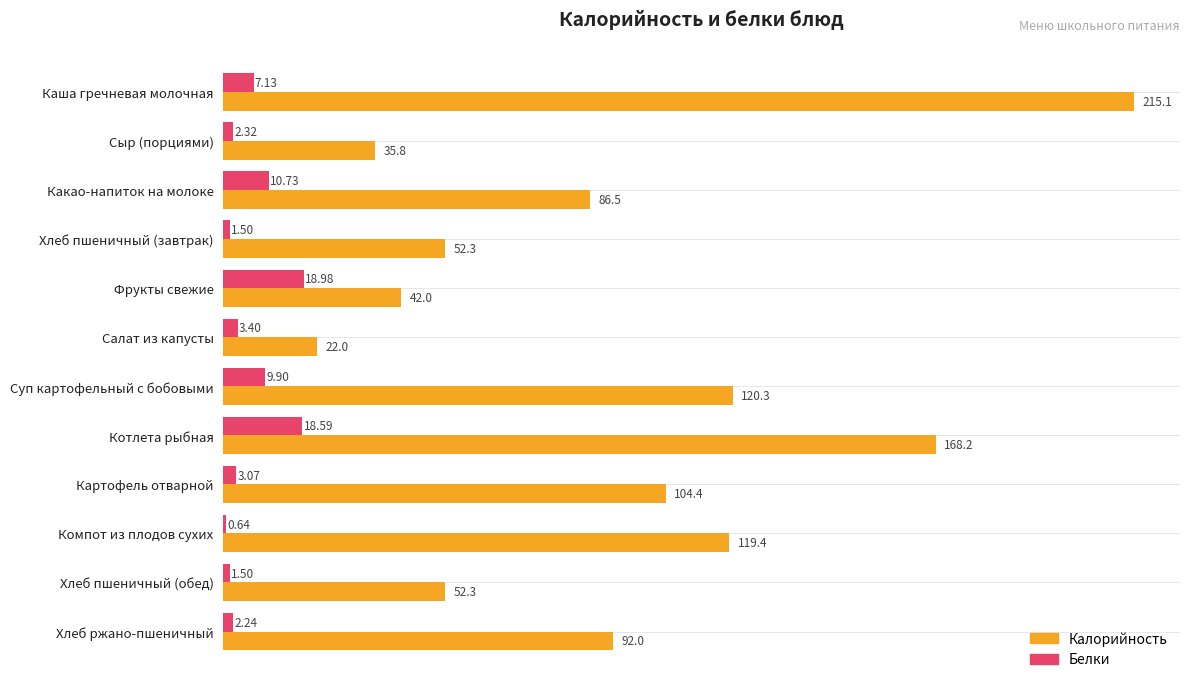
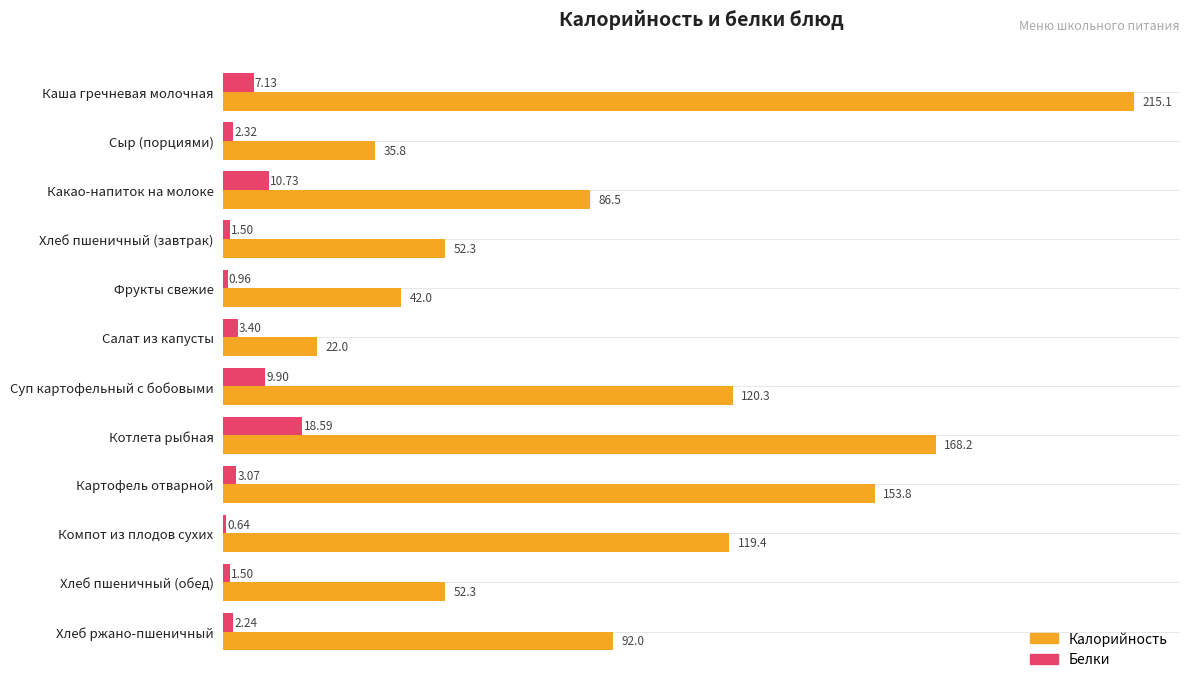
  {
    "Калорийность": {
      "Каша гречневая молочная": 215.1,
      "Сыр (порциями)": 35.8,
      "Какао-напиток на молоке": 86.5,
      "Хлеб пшеничный (завтрак)": 52.3,
      "Фрукты свежие": 42.0,
      "Салат из капусты": 22.0,
      "Суп картофельный с бобовыми": 120.3,
      "Котлета рыбная": 168.2,
-     "Картофель отварной": 104.4,
+     "Картофель отварной": 153.8,
      "Компот из плодов сухих": 119.4,
      "Хлеб пшеничный (обед)": 52.3,
      "Хлеб ржано-пшеничный": 92.0
    },
    "Белки": {
      "Каша гречневая молочная": 7.13,
      "Сыр (порциями)": 2.32,
      "Какао-напиток на молоке": 10.73,
      "Хлеб пшеничный (завтрак)": 1.50,
-     "Фрукты свежие": 18.98,
+     "Фрукты свежие": 0.96,
      "Салат из капусты": 3.40,
      "Суп картофельный с бобовыми": 9.90,
      "Котлета рыбная": 18.59,
      "Картофель отварной": 3.07,
      "Компот из плодов сухих": 0.64,
      "Хлеб пшеничный (обед)": 1.50,
      "Хлеб ржано-пшеничный": 2.24
    }
  }
